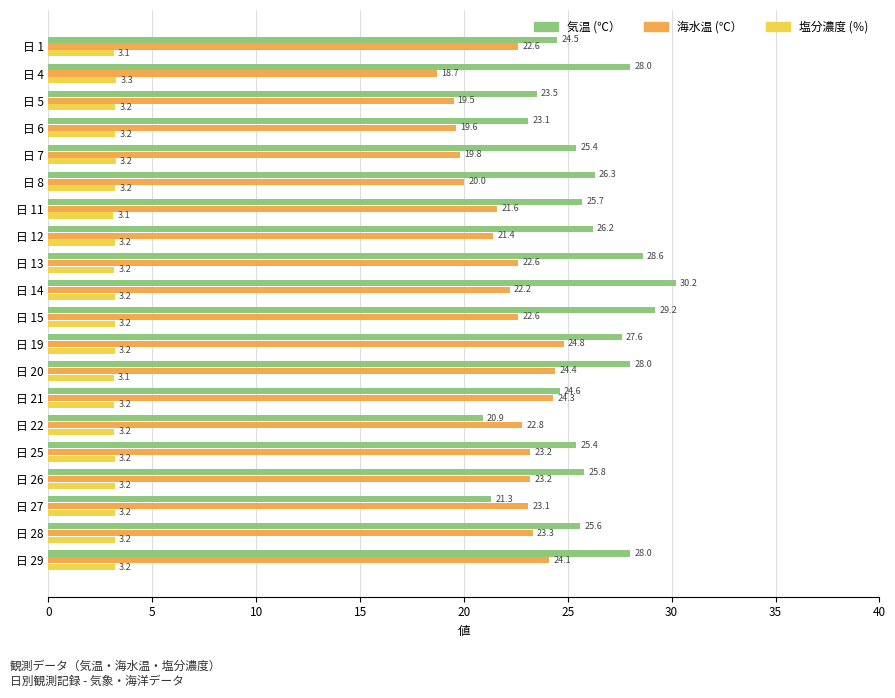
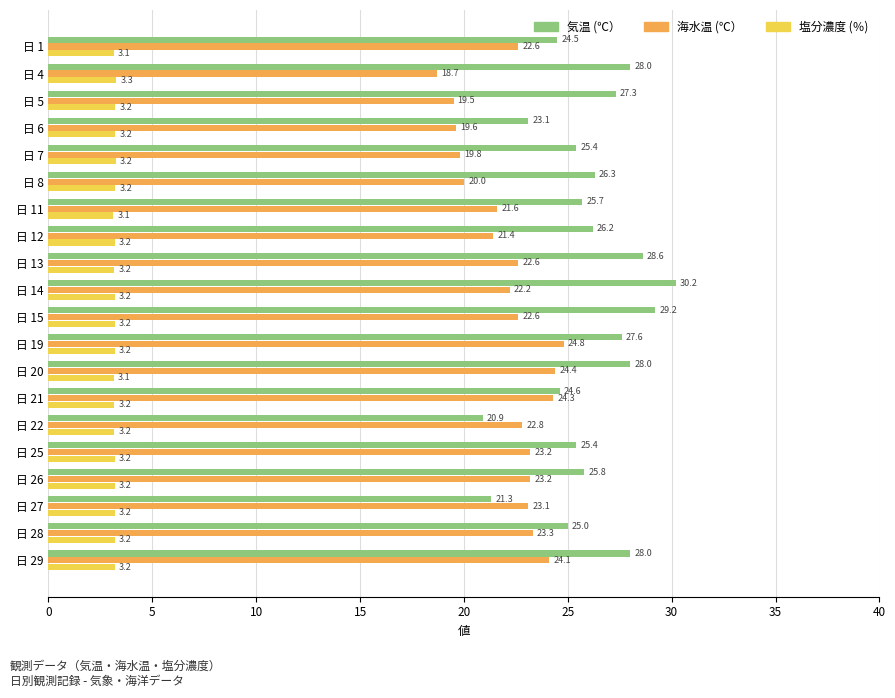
  {
    "気温 (℃）": {
      "日 1": 24.5,
      "日 4": 28.0,
-     "日 5": 23.5,
+     "日 5": 27.3,
      "日 6": 23.1,
      "日 7": 25.4,
      "日 8": 26.3,
      "日 11": 25.7,
      "日 12": 26.2,
      "日 13": 28.6,
      "日 14": 30.2,
      "日 15": 29.2,
      "日 19": 27.6,
      "日 20": 28.0,
      "日 22": 20.9,
      "日 25": 25.4,
      "日 26": 25.8,
      "日 27": 21.3,
-     "日 28": 25.6,
+     "日 28": 25.0,
      "日 29": 28.0
    }
  }
